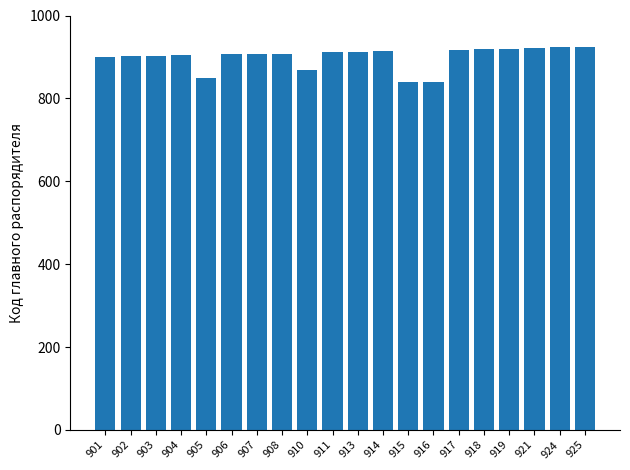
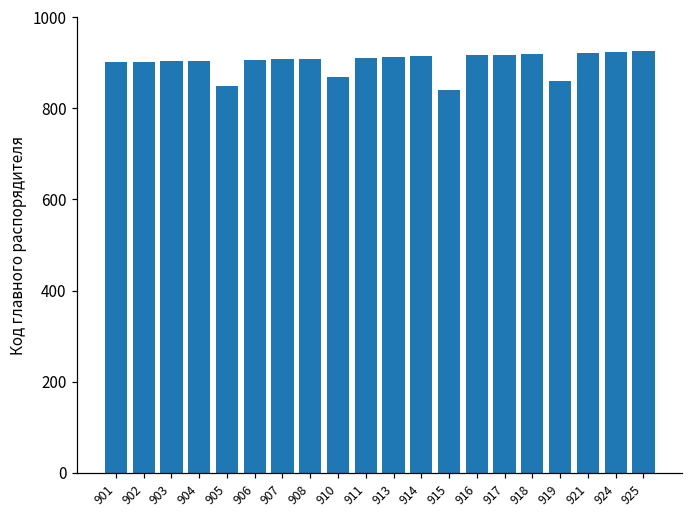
  {
    "901": 900,
    "902": 900,
    "903": 900,
    "904": 900,
    "905": 850,
    "906": 910,
    "907": 910,
    "908": 910,
    "910": 870,
    "911": 910,
    "913": 910,
    "914": 910,
    "915": 840,
-   "916": 840,
+   "916": 920,
    "917": 920,
    "918": 920,
-   "919": 920,
+   "919": 860,
    "921": 920,
    "924": 920,
    "925": 930
  }
